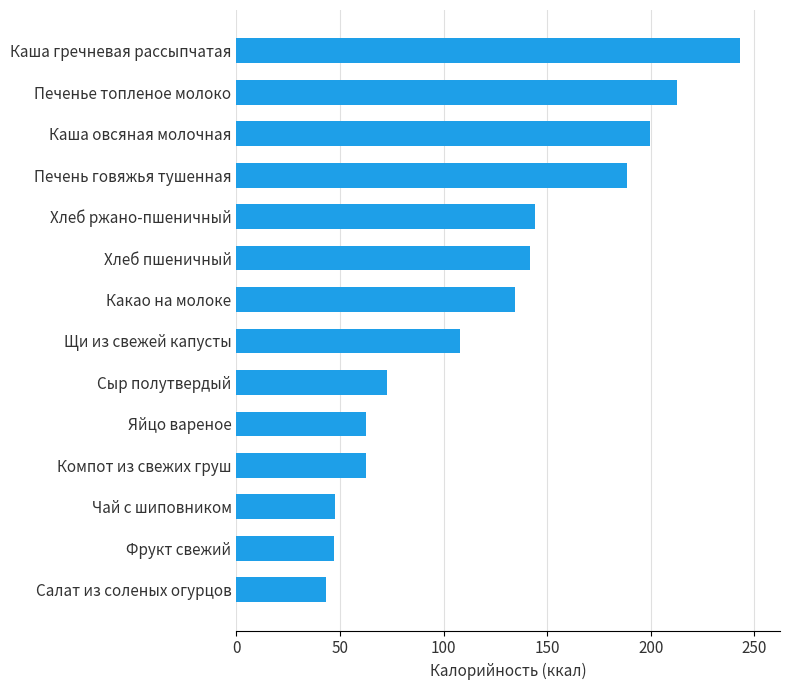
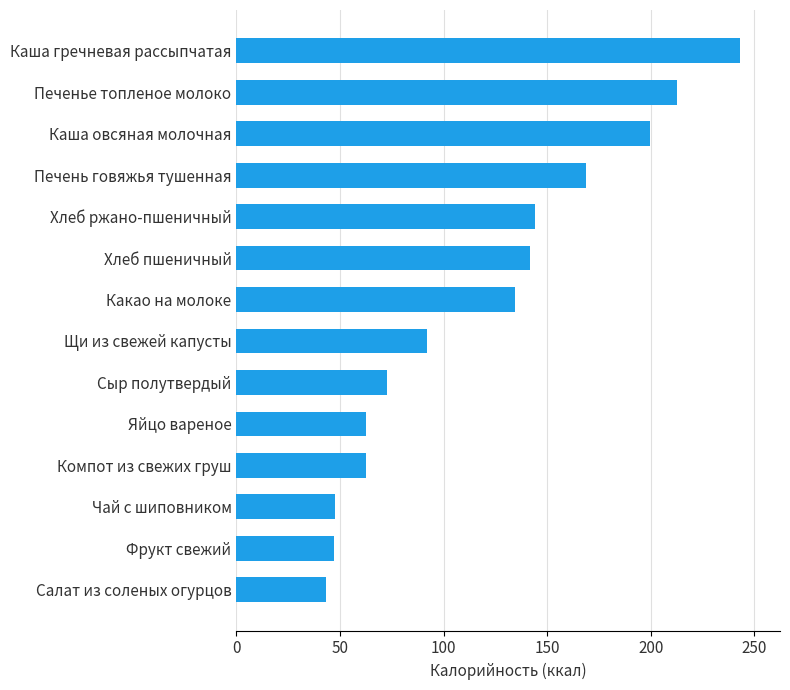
  {
    "Каша гречневая рассыпчатая": 243,
    "Печенье топленое молоко": 213,
    "Каша овсяная молочная": 200,
-   "Печень говяжья тушенная": 188,
+   "Печень говяжья тушенная": 169,
    "Хлеб ржано-пшеничный": 144,
    "Хлеб пшеничный": 142,
    "Какао на молоке": 134,
-   "Щи из свежей капусты": 108,
+   "Щи из свежей капусты": 92,
    "Сыр полутвердый": 73,
    "Яйцо вареное": 63,
    "Компот из свежих груш": 63,
    "Чай с шиповником": 48,
    "Фрукт свежий": 47,
    "Салат из соленых огурцов": 43
  }
